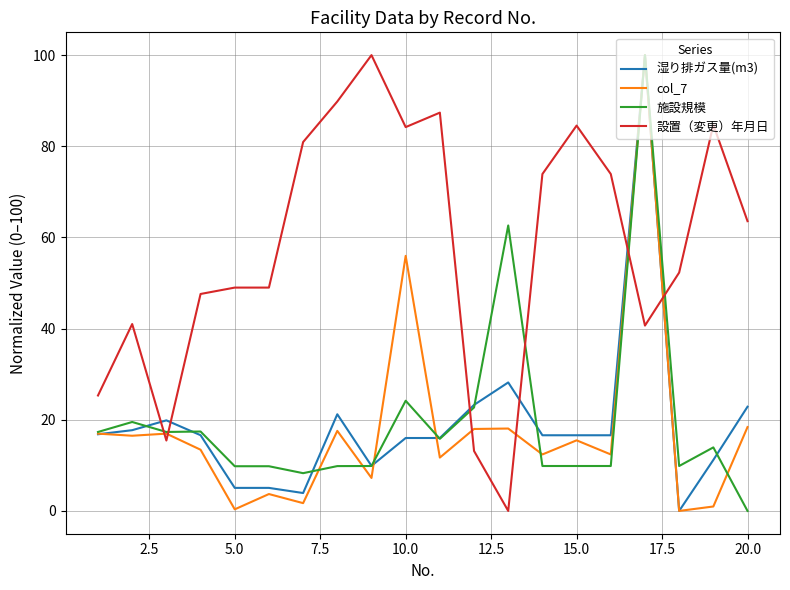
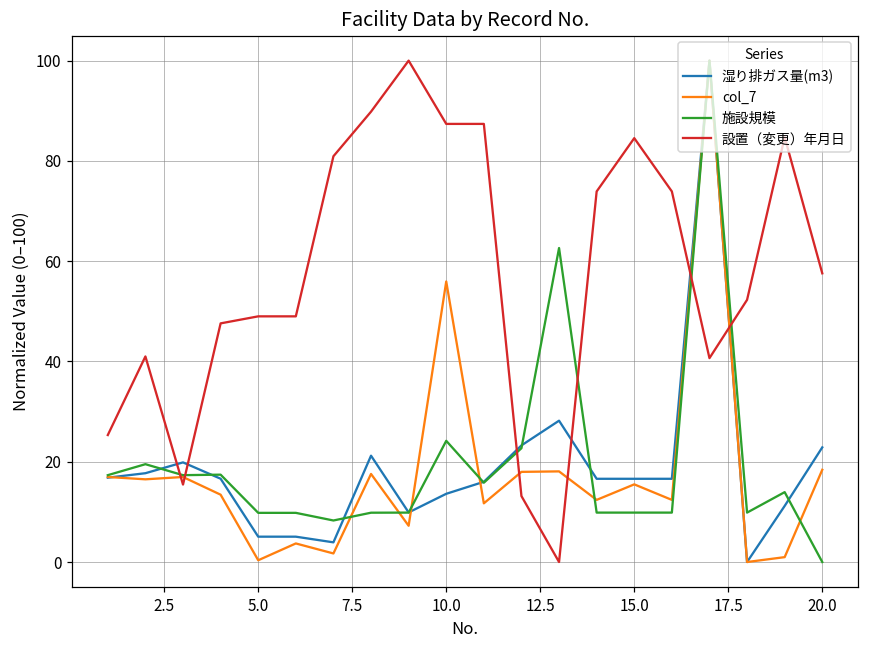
  {
    "湿り排ガス量(m3)": {
      "5.0": 5,
-     "10.0": 16,
+     "10.0": 14,
      "15.0": 17,
      "20.0": 23
    },
    "col_7": {
      "5.0": 0,
      "10.0": 56,
      "15.0": 15,
      "20.0": 18
    },
    "施設規模": {
      "5.0": 10,
      "10.0": 24,
      "15.0": 10,
      "20.0": 0
    },
    "設置（変更）年月日": {
      "5.0": 49,
-     "10.0": 84,
+     "10.0": 87,
      "15.0": 85,
-     "20.0": 64
+     "20.0": 58
    }
  }
